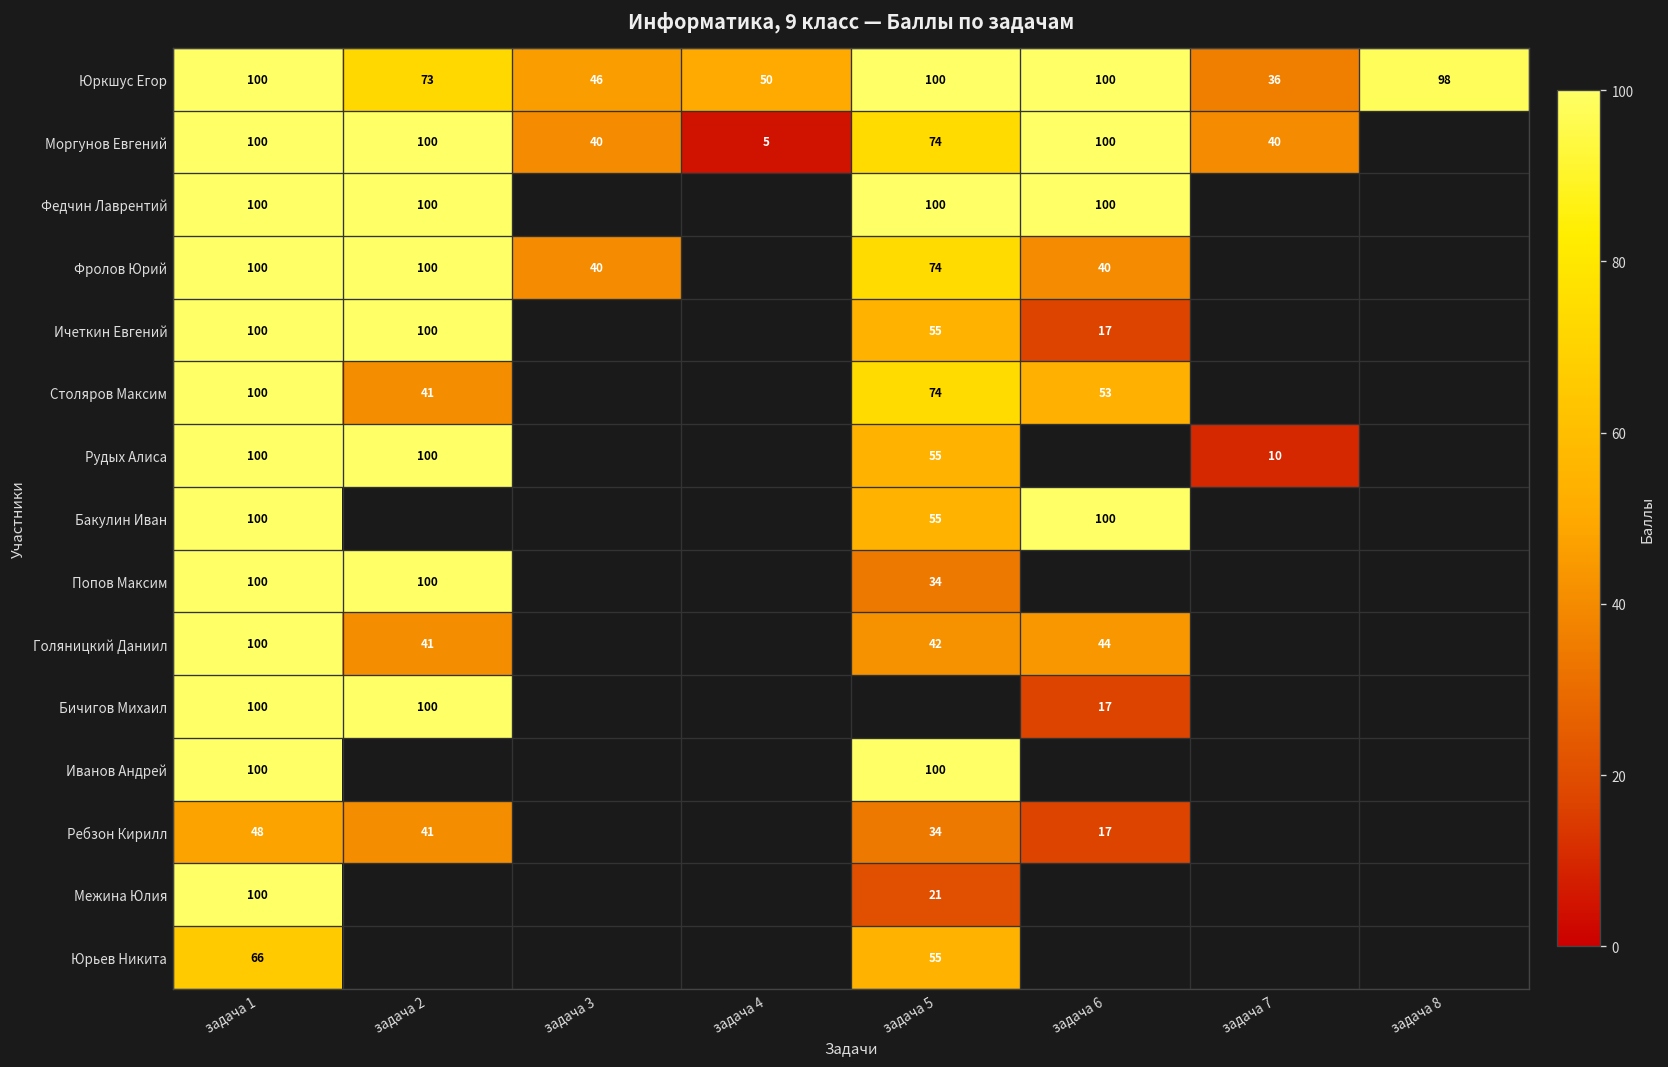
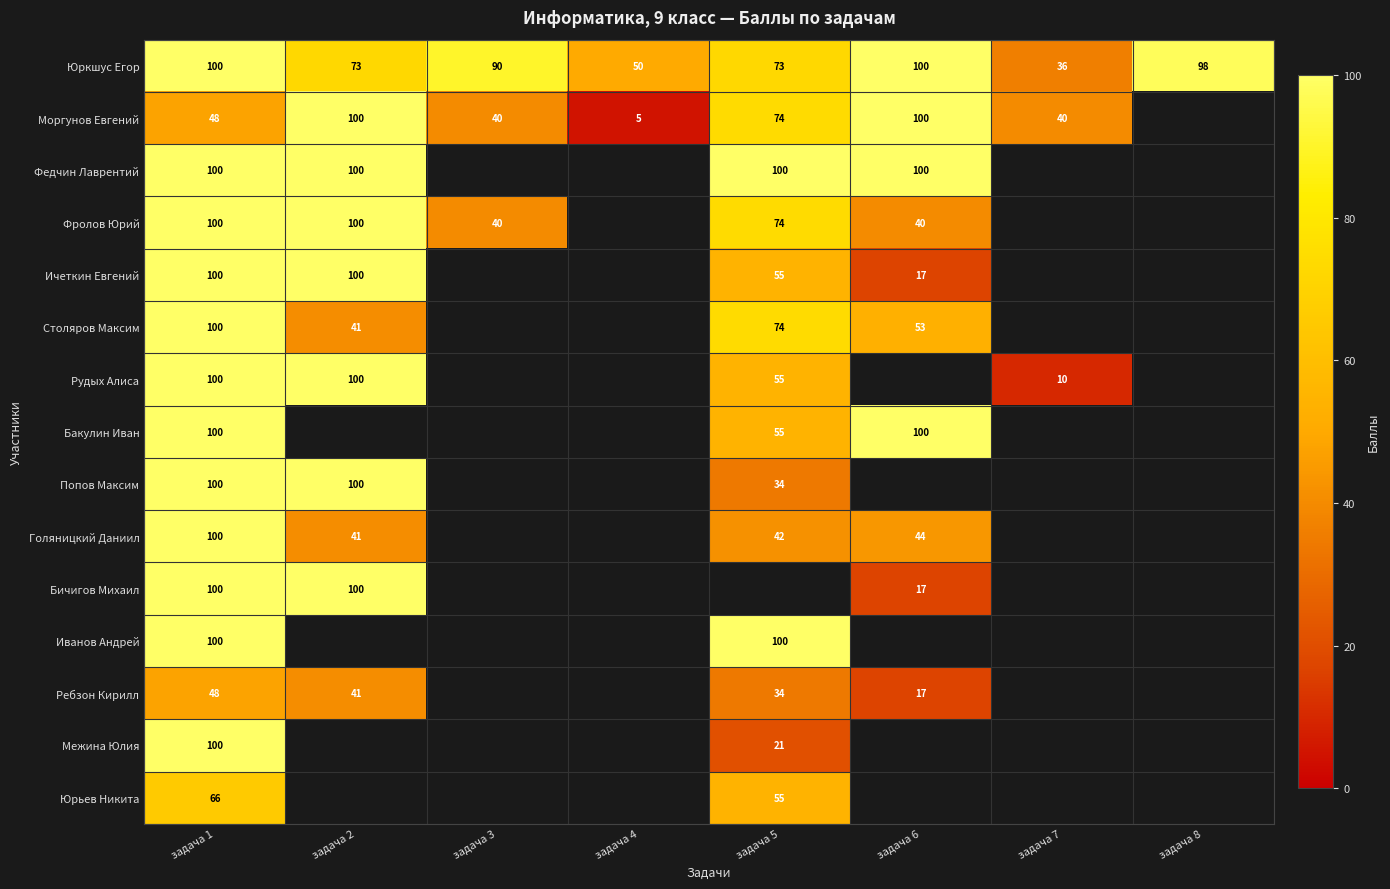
  {
    "Юркшус Егор": {
      "задача 1": 100,
      "задача 2": 73,
-     "задача 3": 46,
+     "задача 3": 90,
      "задача 4": 50,
-     "задача 5": 100,
+     "задача 5": 73,
      "задача 6": 100,
      "задача 7": 36,
      "задача 8": 98
    },
    "Моргунов Евгений": {
-     "задача 1": 100,
+     "задача 1": 48,
      "задача 2": 100,
      "задача 3": 40,
      "задача 4": 5,
      "задача 5": 74,
      "задача 6": 100,
      "задача 7": 40
    },
    "Федчин Лаврентий": {
      "задача 1": 100,
      "задача 2": 100,
      "задача 5": 100,
      "задача 6": 100
    },
    "Фролов Юрий": {
      "задача 1": 100,
      "задача 2": 100,
      "задача 3": 40,
      "задача 5": 74,
      "задача 6": 40
    },
    "Ичеткин Евгений": {
      "задача 1": 100,
      "задача 2": 100,
      "задача 5": 55,
      "задача 6": 17
    },
    "Столяров Максим": {
      "задача 1": 100,
      "задача 2": 41,
      "задача 5": 74,
      "задача 6": 53
    },
    "Рудых Алиса": {
      "задача 1": 100,
      "задача 2": 100,
      "задача 5": 55,
      "задача 7": 10
    },
    "Бакулин Иван": {
      "задача 1": 100,
      "задача 5": 55,
      "задача 6": 100
    },
    "Попов Максим": {
      "задача 1": 100,
      "задача 2": 100,
      "задача 5": 34
    },
    "Голяницкий Даниил": {
      "задача 1": 100,
      "задача 2": 41,
      "задача 5": 42,
      "задача 6": 44
    },
    "Бичигов Михаил": {
      "задача 1": 100,
      "задача 2": 100,
      "задача 6": 17
    },
    "Иванов Андрей": {
      "задача 1": 100,
      "задача 5": 100
    },
    "Ребзон Кирилл": {
      "задача 1": 48,
      "задача 2": 41,
      "задача 5": 34,
      "задача 6": 17
    },
    "Межина Юлия": {
      "задача 1": 100,
      "задача 5": 21
    },
    "Юрьев Никита": {
      "задача 1": 66,
      "задача 5": 55
    }
  }
